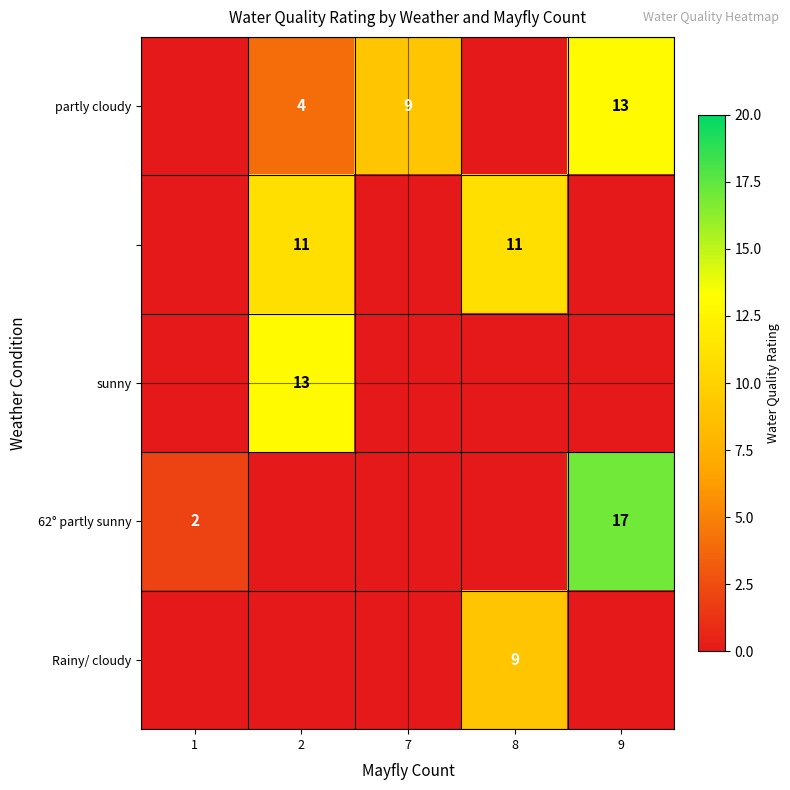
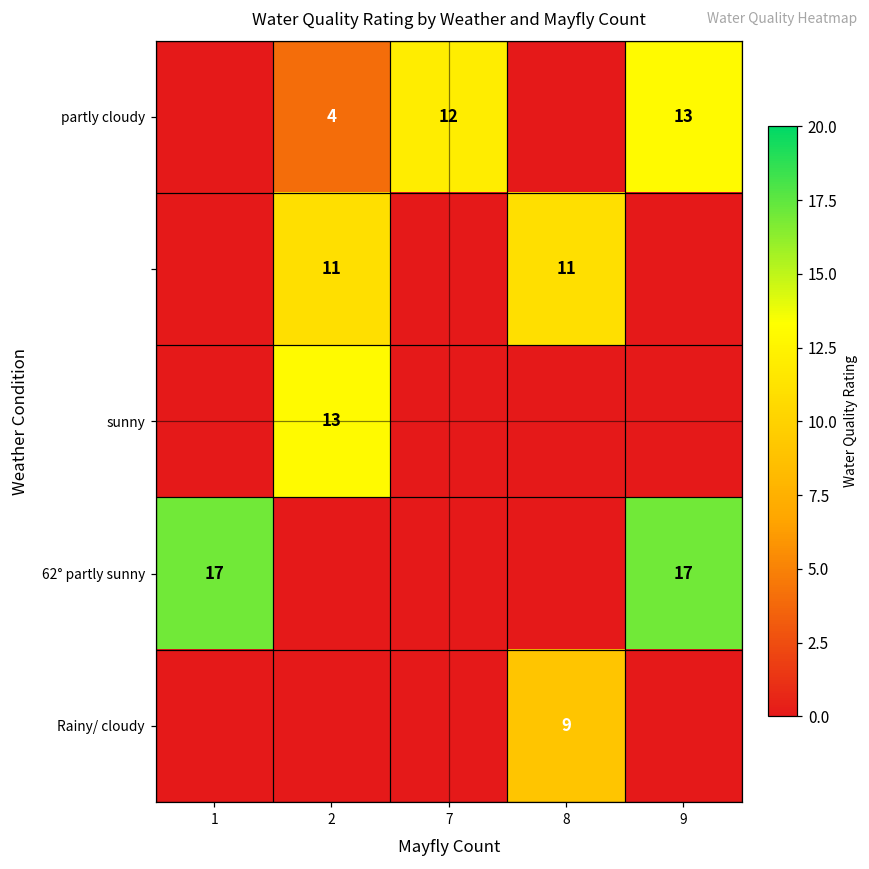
  {
    "partly cloudy": {
      "2": 4,
-     "7": 9,
+     "7": 12,
      "9": 13
    },
    "sunny": {
      "2": 13
    },
    "62° partly sunny": {
-     "1": 2,
+     "1": 17,
      "9": 17
    },
    "Rainy/ cloudy": {
      "8": 9
    }
  }
